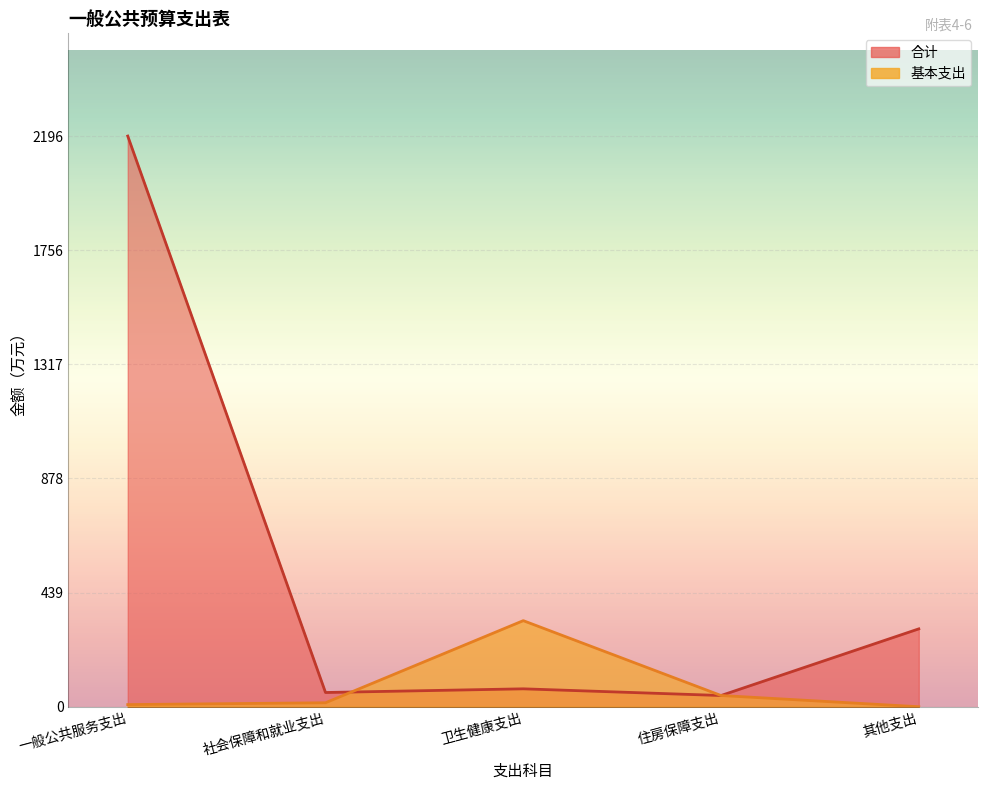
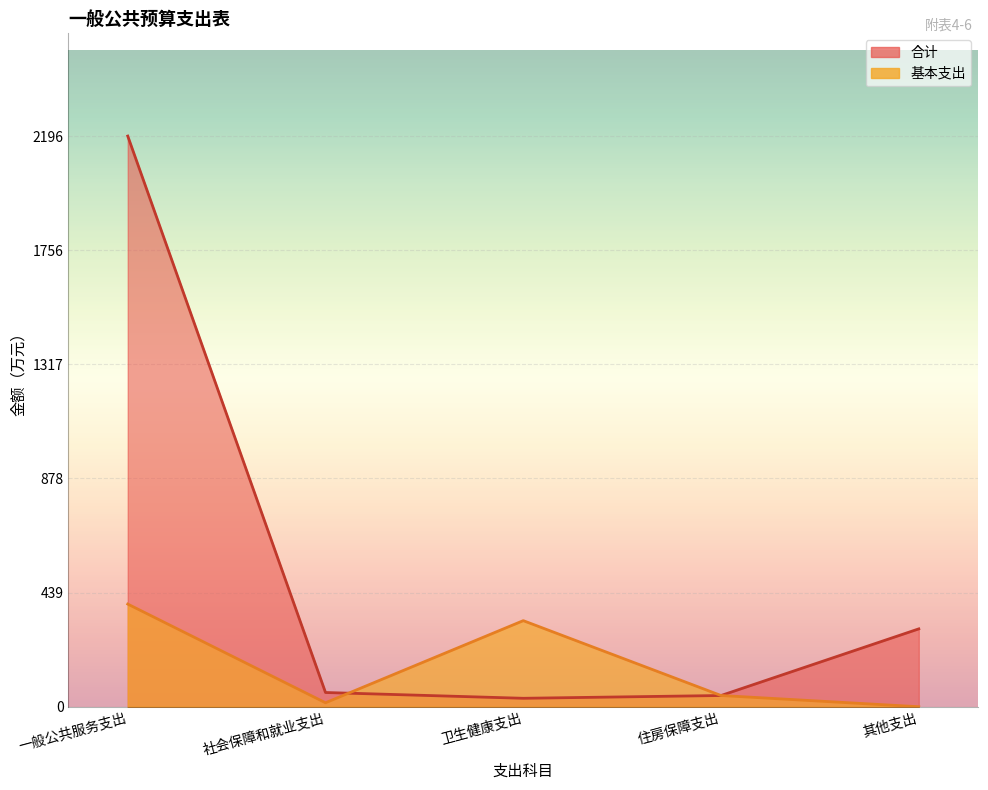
  {
    "合计": {
      "一般公共服务支出": 2200,
      "社会保障和就业支出": 50,
-     "卫生健康支出": 70,
+     "卫生健康支出": 30,
      "其他支出": 300
    },
    "基本支出": {
-     "一般公共服务支出": 10,
+     "一般公共服务支出": 400,
      "社会保障和就业支出": 20,
      "卫生健康支出": 330,
      "其他支出": 0
    }
  }
